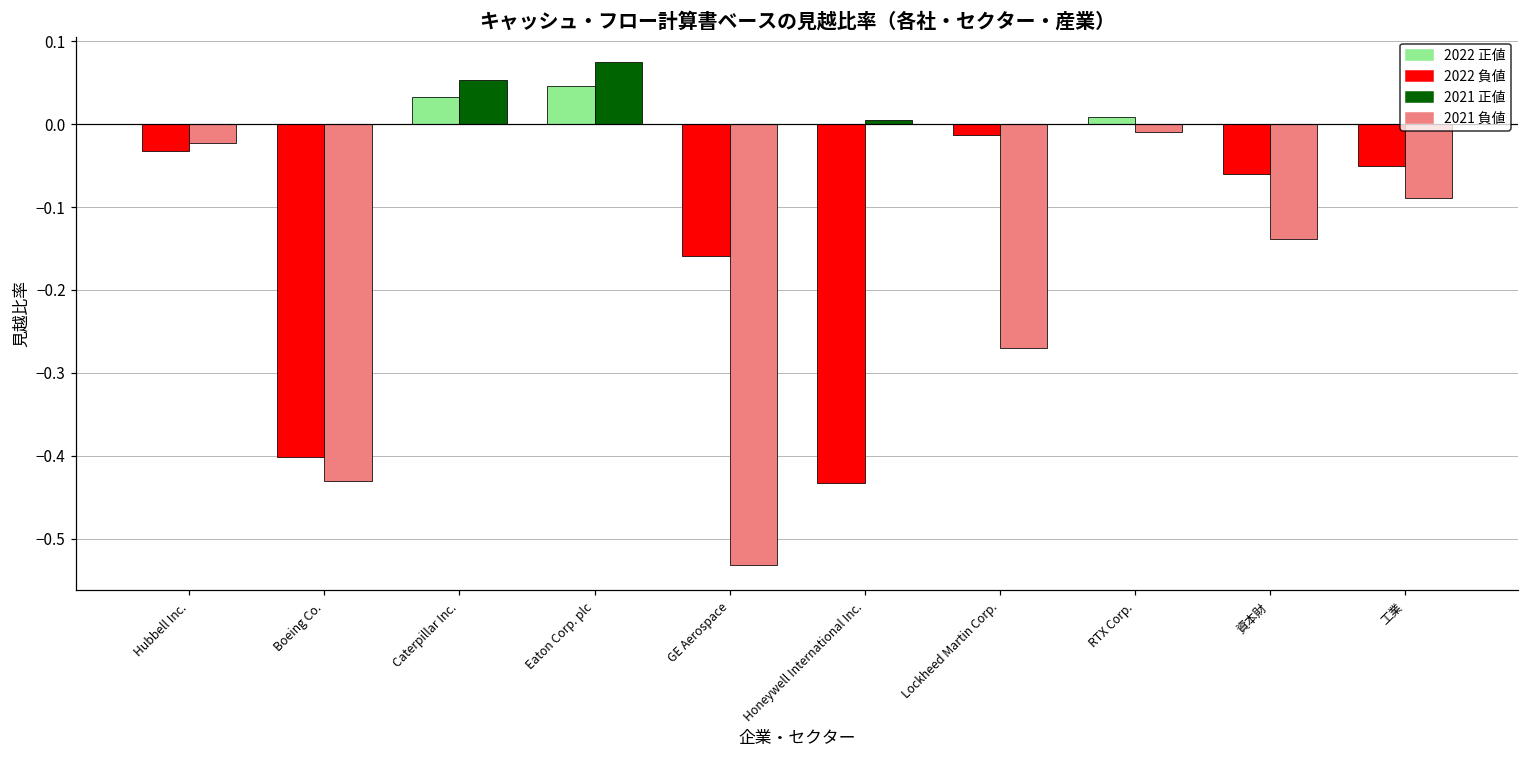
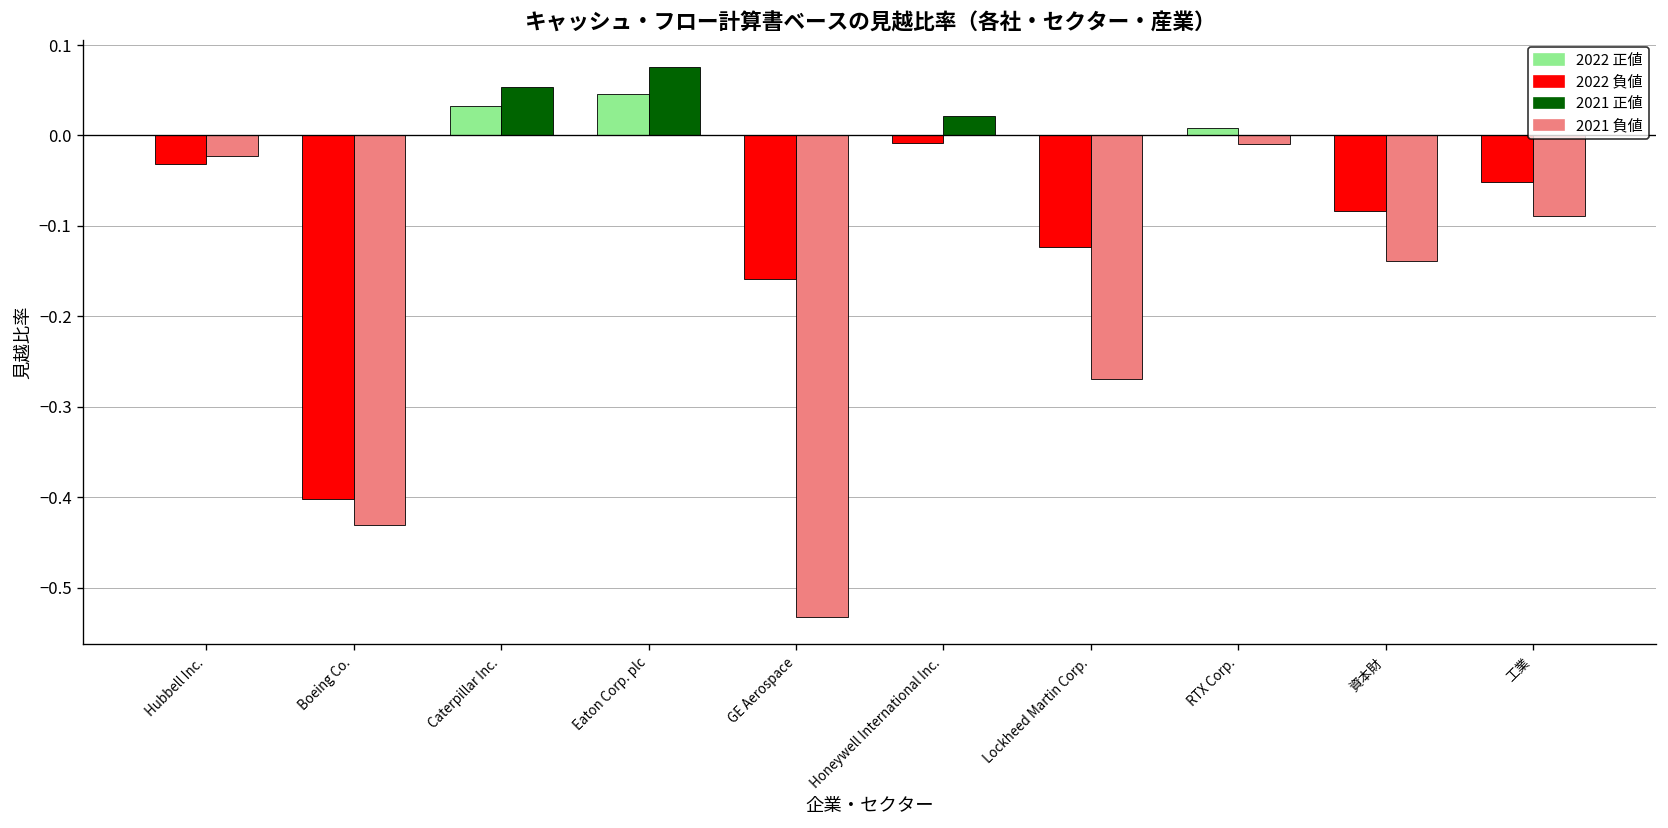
  {
    "2022 正値": {
      "Hubbell Inc.": 0.00,
      "Boeing Co.": 0.00,
      "Caterpillar Inc.": 0.03,
      "Eaton Corp. plc": 0.05,
      "GE Aerospace": 0.00,
      "Honeywell International Inc.": 0.00,
      "Lockheed Martin Corp.": 0.00,
      "RTX Corp.": 0.01,
      "資本財": 0.00,
      "工業": 0.00
    },
    "2022 負値": {
      "Hubbell Inc.": -0.03,
      "Boeing Co.": -0.40,
      "Caterpillar Inc.": 0.00,
      "Eaton Corp. plc": 0.00,
      "GE Aerospace": -0.16,
-     "Honeywell International Inc.": -0.43,
-     "Lockheed Martin Corp.": -0.01,
+     "Honeywell International Inc.": -0.01,
+     "Lockheed Martin Corp.": -0.12,
      "RTX Corp.": 0.00,
-     "資本財": -0.06,
+     "資本財": -0.08,
      "工業": -0.05
    },
    "2021 正値": {
      "Hubbell Inc.": 0.00,
      "Boeing Co.": 0.00,
      "Caterpillar Inc.": 0.05,
      "Eaton Corp. plc": 0.08,
      "GE Aerospace": 0.00,
-     "Honeywell International Inc.": 0.01,
+     "Honeywell International Inc.": 0.02,
      "Lockheed Martin Corp.": 0.00,
      "RTX Corp.": 0.00,
      "資本財": 0.00
    },
    "2021 負値": {
      "Hubbell Inc.": -0.02,
      "Boeing Co.": -0.43,
      "Caterpillar Inc.": 0.00,
      "Eaton Corp. plc": 0.00,
      "GE Aerospace": -0.53,
      "Honeywell International Inc.": 0.00,
      "Lockheed Martin Corp.": -0.27,
      "RTX Corp.": -0.01,
      "資本財": -0.14,
      "工業": -0.09
    }
  }
